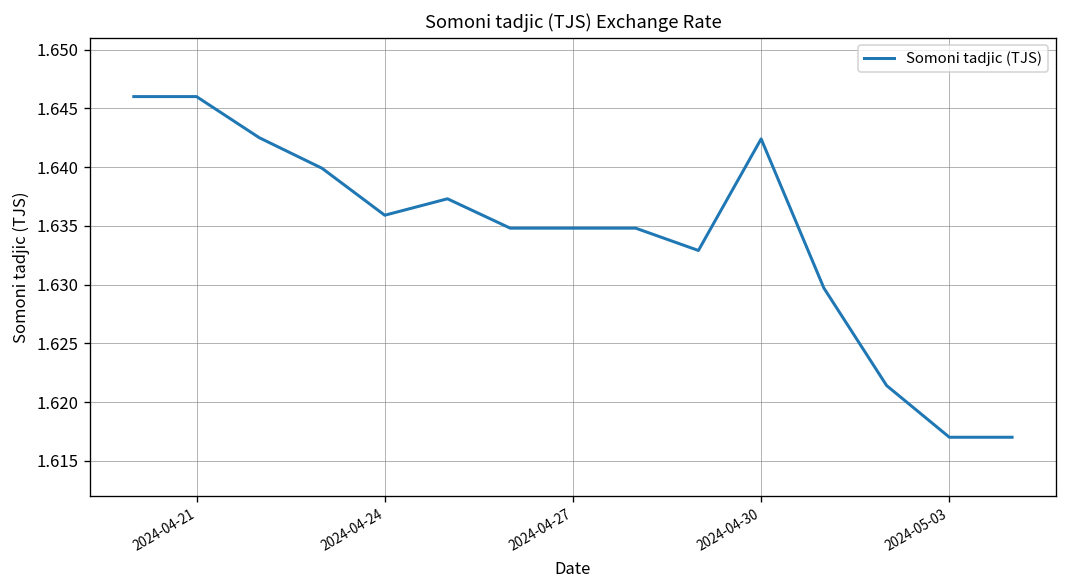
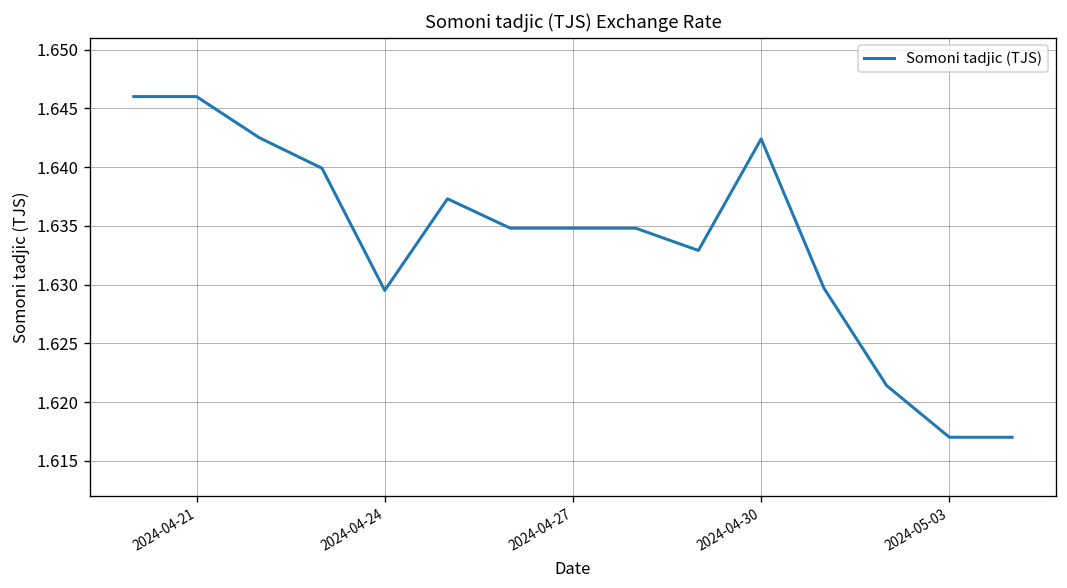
  {
    "2024-04-21": 1.646,
-   "2024-04-24": 1.636,
+   "2024-04-24": 1.630,
    "2024-04-27": 1.635,
    "2024-04-30": 1.642,
    "2024-05-03": 1.617
  }
